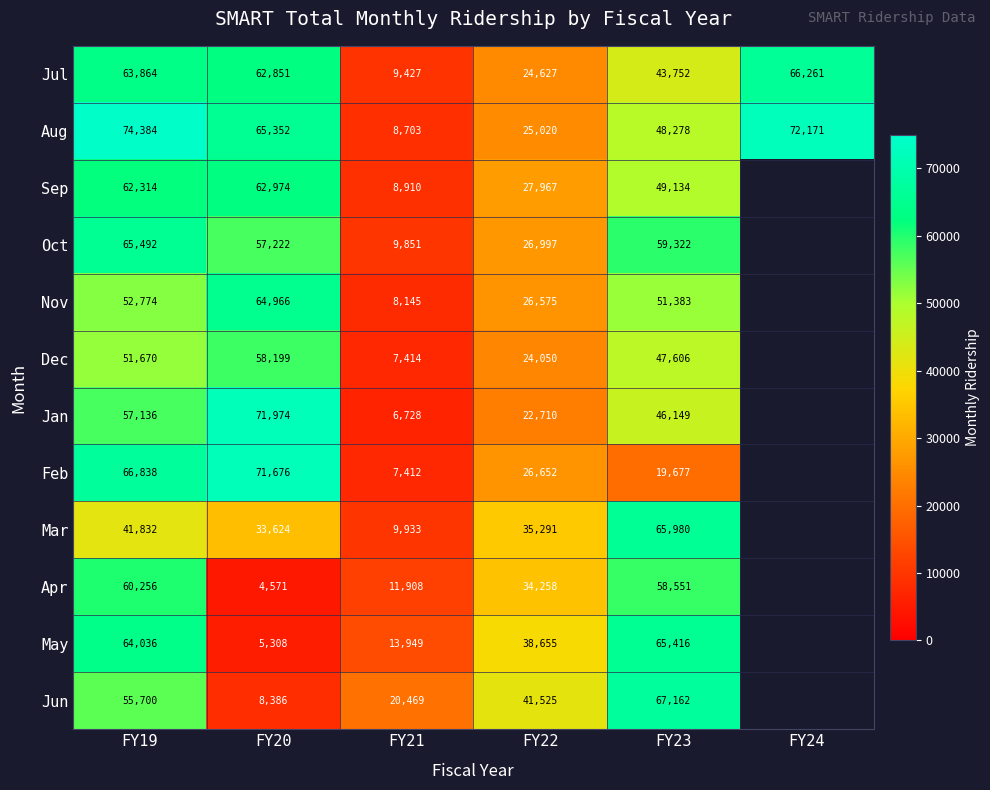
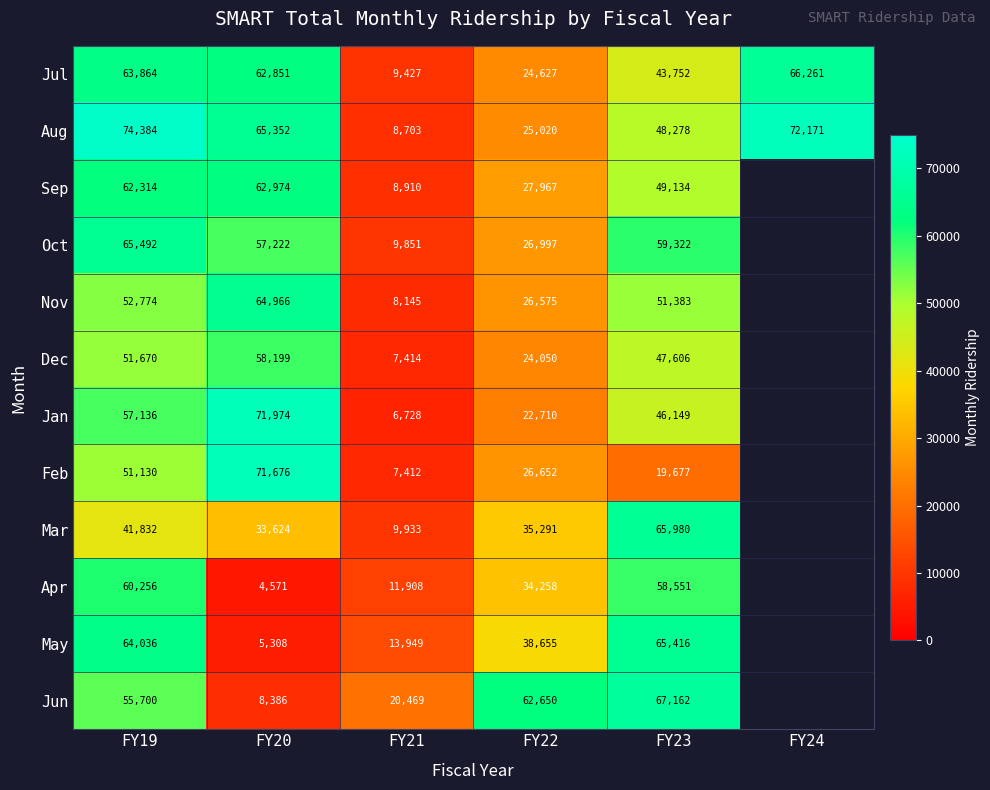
  {
    "Jul": {
      "FY19": "63,864",
      "FY20": "62,851",
      "FY21": "9,427",
      "FY22": "24,627",
      "FY23": "43,752",
      "FY24": "66,261"
    },
    "Aug": {
      "FY19": "74,384",
      "FY20": "65,352",
      "FY21": "8,703",
      "FY22": "25,020",
      "FY23": "48,278",
      "FY24": "72,171"
    },
    "Sep": {
      "FY19": "62,314",
      "FY20": "62,974",
      "FY21": "8,910",
      "FY22": "27,967",
      "FY23": "49,134"
    },
    "Oct": {
      "FY19": "65,492",
      "FY20": "57,222",
      "FY21": "9,851",
      "FY22": "26,997",
      "FY23": "59,322"
    },
    "Nov": {
      "FY19": "52,774",
      "FY20": "64,966",
      "FY21": "8,145",
      "FY22": "26,575",
      "FY23": "51,383"
    },
    "Dec": {
      "FY19": "51,670",
      "FY20": "58,199",
      "FY21": "7,414",
      "FY22": "24,050",
      "FY23": "47,606"
    },
    "Jan": {
      "FY19": "57,136",
      "FY20": "71,974",
      "FY21": "6,728",
      "FY22": "22,710",
      "FY23": "46,149"
    },
    "Feb": {
-     "FY19": "66,838",
+     "FY19": "51,130",
      "FY20": "71,676",
      "FY21": "7,412",
      "FY22": "26,652",
      "FY23": "19,677"
    },
    "Mar": {
      "FY19": "41,832",
      "FY20": "33,624",
      "FY21": "9,933",
      "FY22": "35,291",
      "FY23": "65,980"
    },
    "Apr": {
      "FY19": "60,256",
      "FY20": "4,571",
      "FY21": "11,908",
      "FY22": "34,258",
      "FY23": "58,551"
    },
    "May": {
      "FY19": "64,036",
      "FY20": "5,308",
      "FY21": "13,949",
      "FY22": "38,655",
      "FY23": "65,416"
    },
    "Jun": {
      "FY19": "55,700",
      "FY20": "8,386",
      "FY21": "20,469",
-     "FY22": "41,525",
+     "FY22": "62,650",
      "FY23": "67,162"
    }
  }
